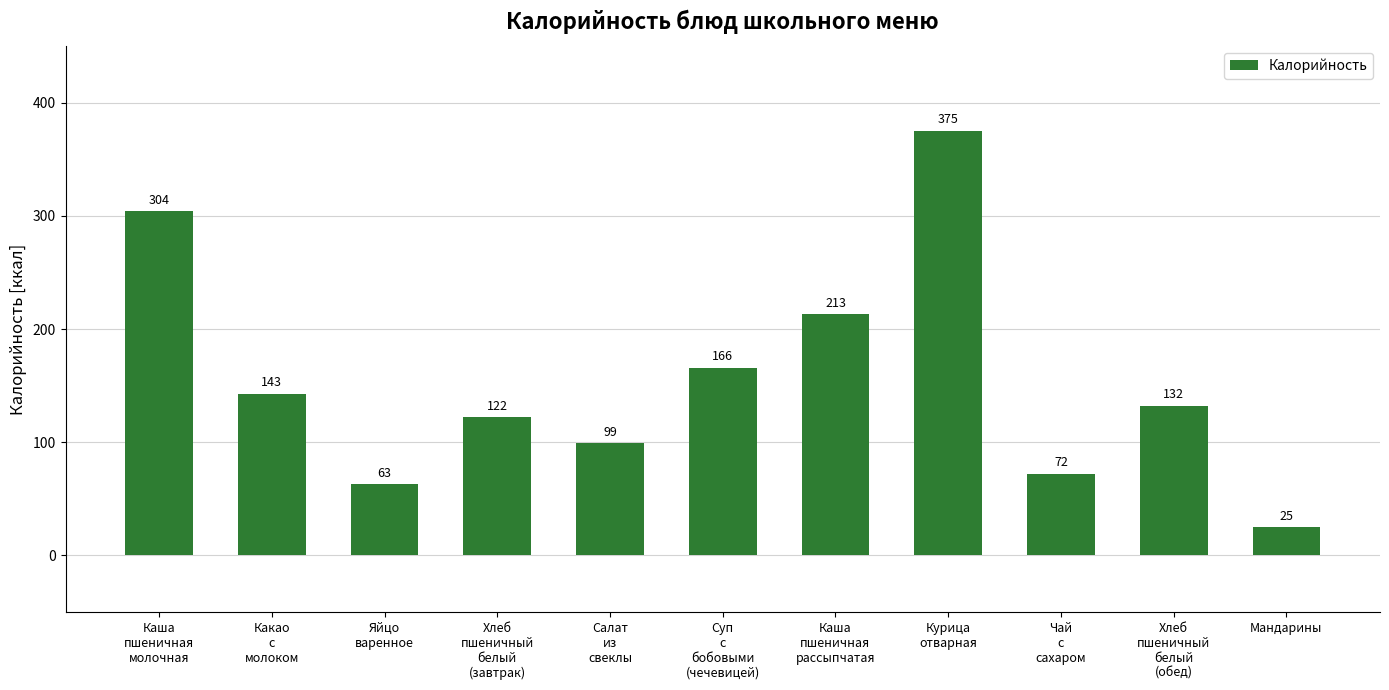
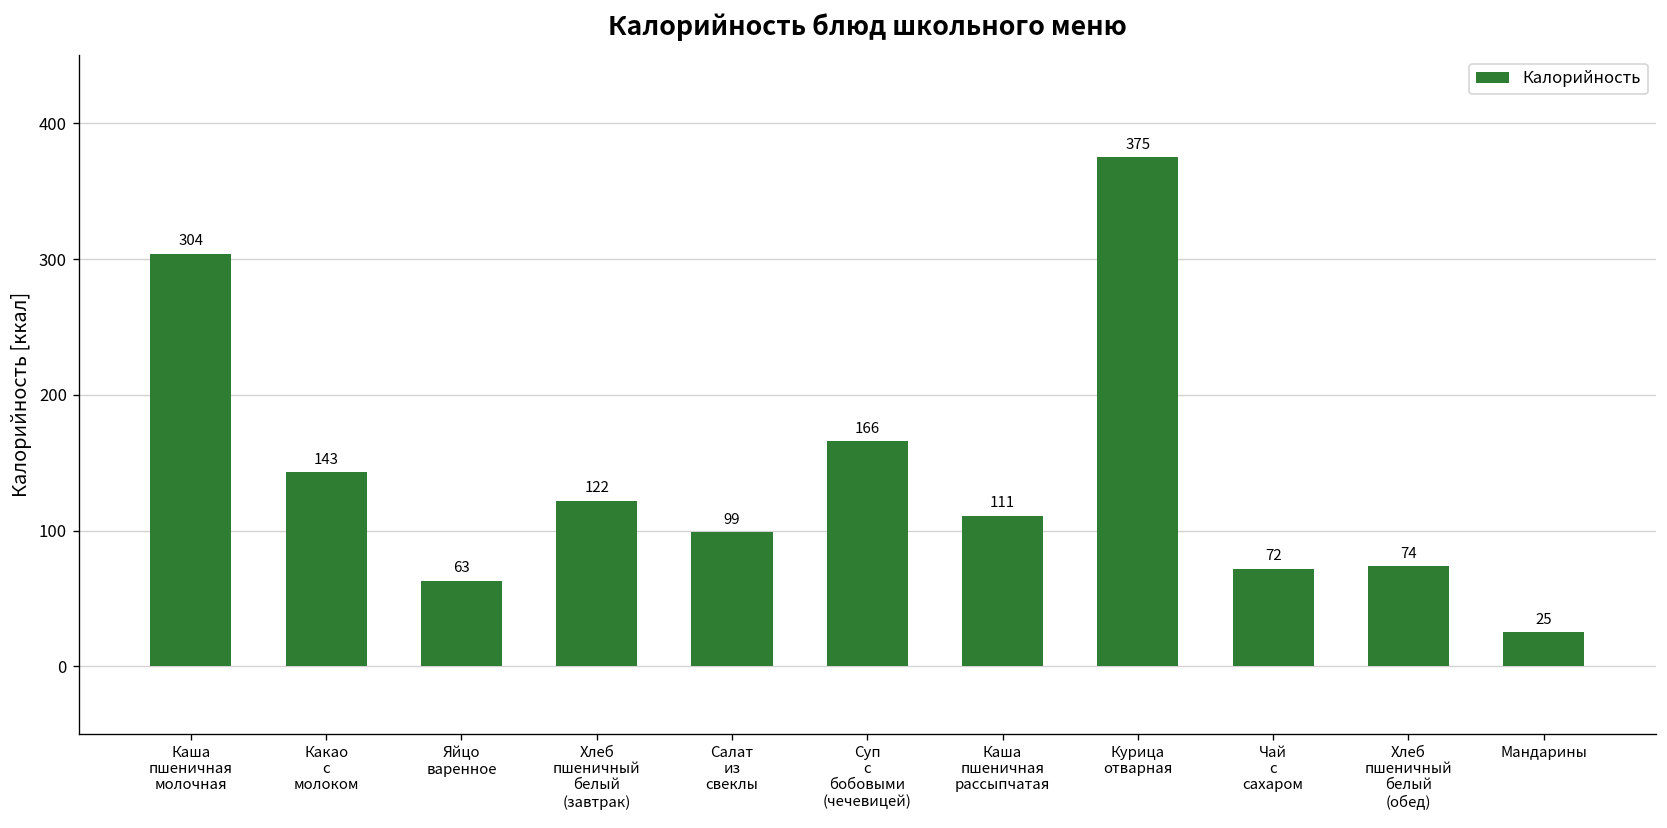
  {
    "Каша пшеничная молочная": 304,
    "Какао с молоком": 143,
    "Яйцо варенное": 63,
    "Хлеб пшеничный белый (завтрак)": 122,
    "Салат из свеклы": 99,
    "Суп с бобовыми (чечевицей)": 166,
-   "Каша пшеничная рассыпчатая": 213,
+   "Каша пшеничная рассыпчатая": 111,
    "Курица отварная": 375,
    "Чай с сахаром": 72,
-   "Хлеб пшеничный белый (обед)": 132,
+   "Хлеб пшеничный белый (обед)": 74,
    "Мандарины": 25
  }
